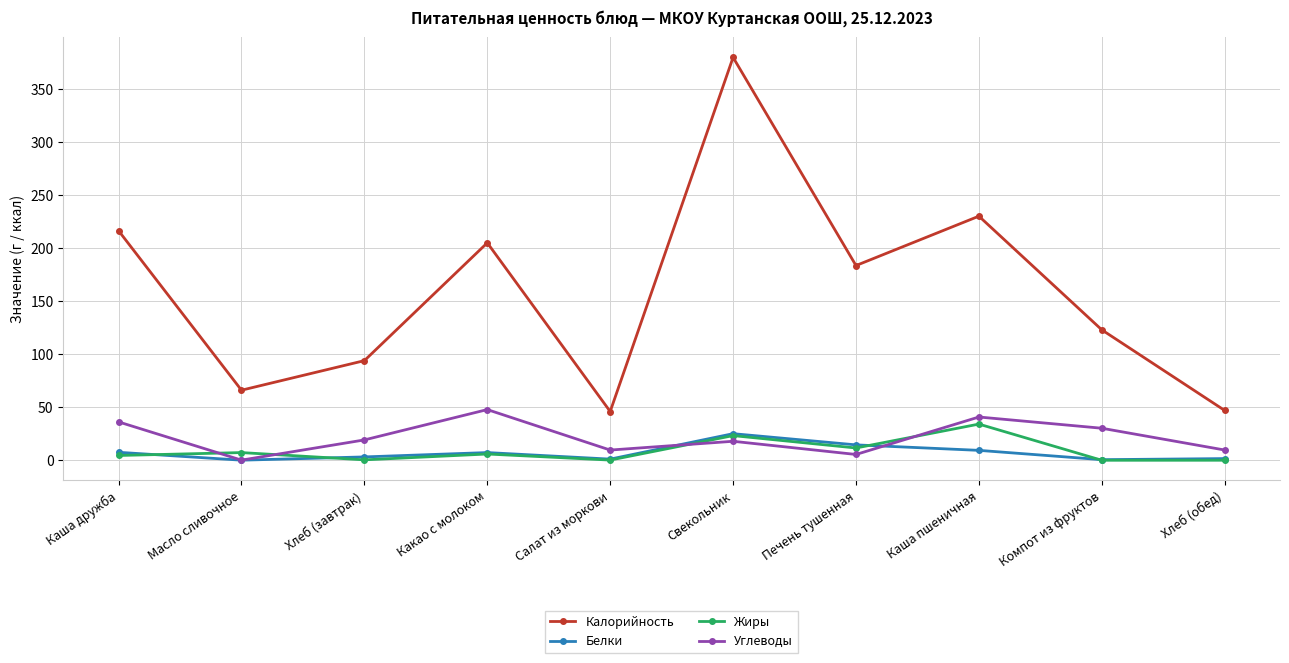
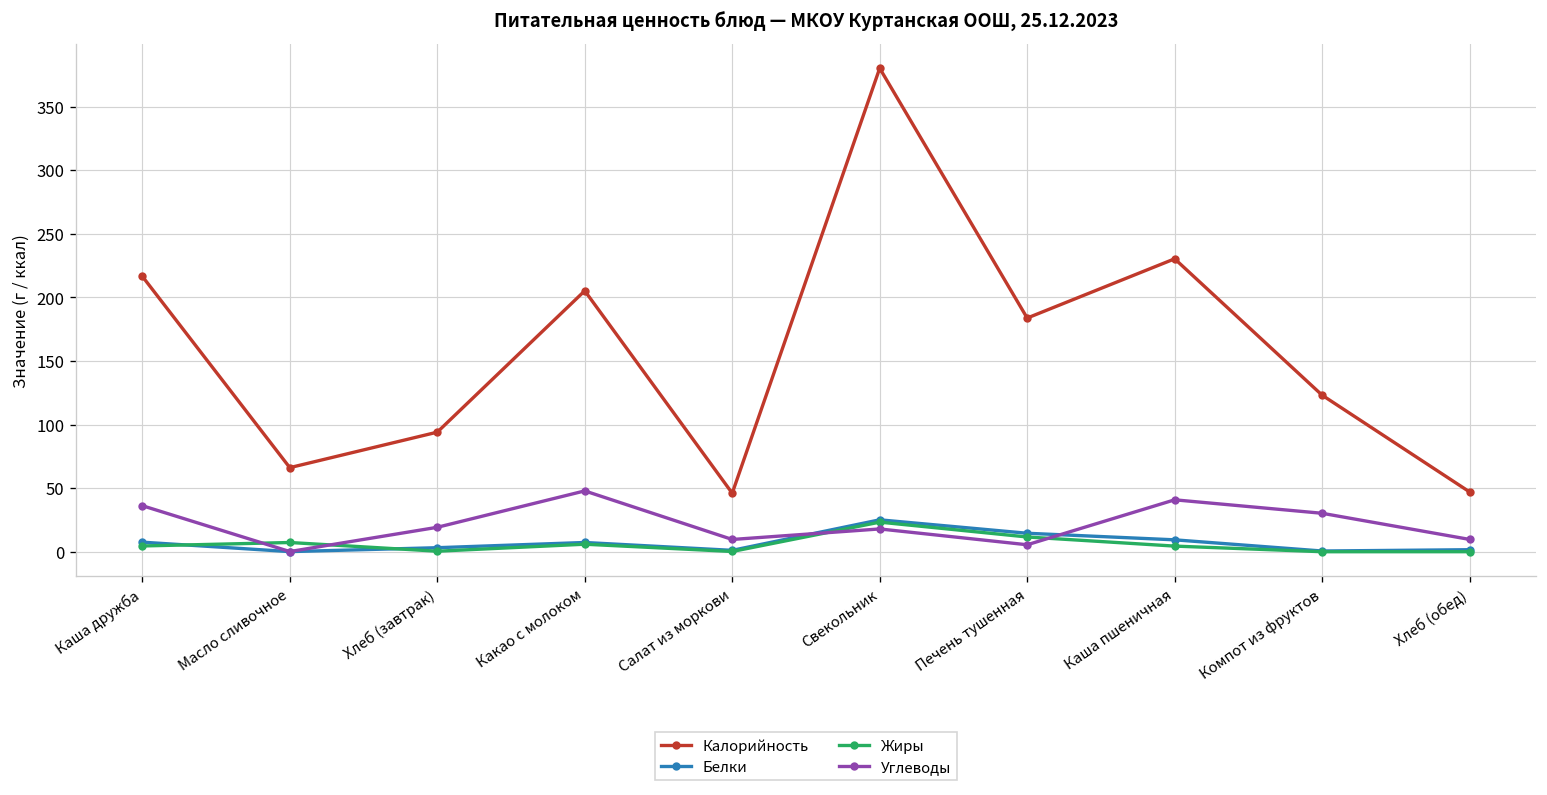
  {
    "Калорийность": {
      "Каша дружба": 217,
      "Масло сливочное": 66,
      "Хлеб (завтрак)": 94,
      "Какао с молоком": 205,
      "Салат из моркови": 46,
      "Свекольник": 380,
      "Печень тушенная": 184,
      "Каша пшеничная": 230,
      "Компот из фруктов": 123,
      "Хлеб (обед)": 47
    },
    "Белки": {
      "Каша дружба": 8,
      "Хлеб (завтрак)": 3,
      "Печень тушенная": 15,
      "Каша пшеничная": 9
    },
    "Жиры": {
      "Каша дружба": 5,
      "Масло сливочное": 7,
      "Хлеб (завтрак)": 0,
      "Печень тушенная": 12,
-     "Каша пшеничная": 34
+     "Каша пшеничная": 4
    },
    "Углеводы": {
      "Каша дружба": 36,
      "Хлеб (завтрак)": 19,
      "Какао с молоком": 48,
      "Салат из моркови": 10,
      "Свекольник": 18,
      "Печень тушенная": 5,
      "Каша пшеничная": 41,
      "Компот из фруктов": 30,
      "Хлеб (обед)": 10
    }
  }
